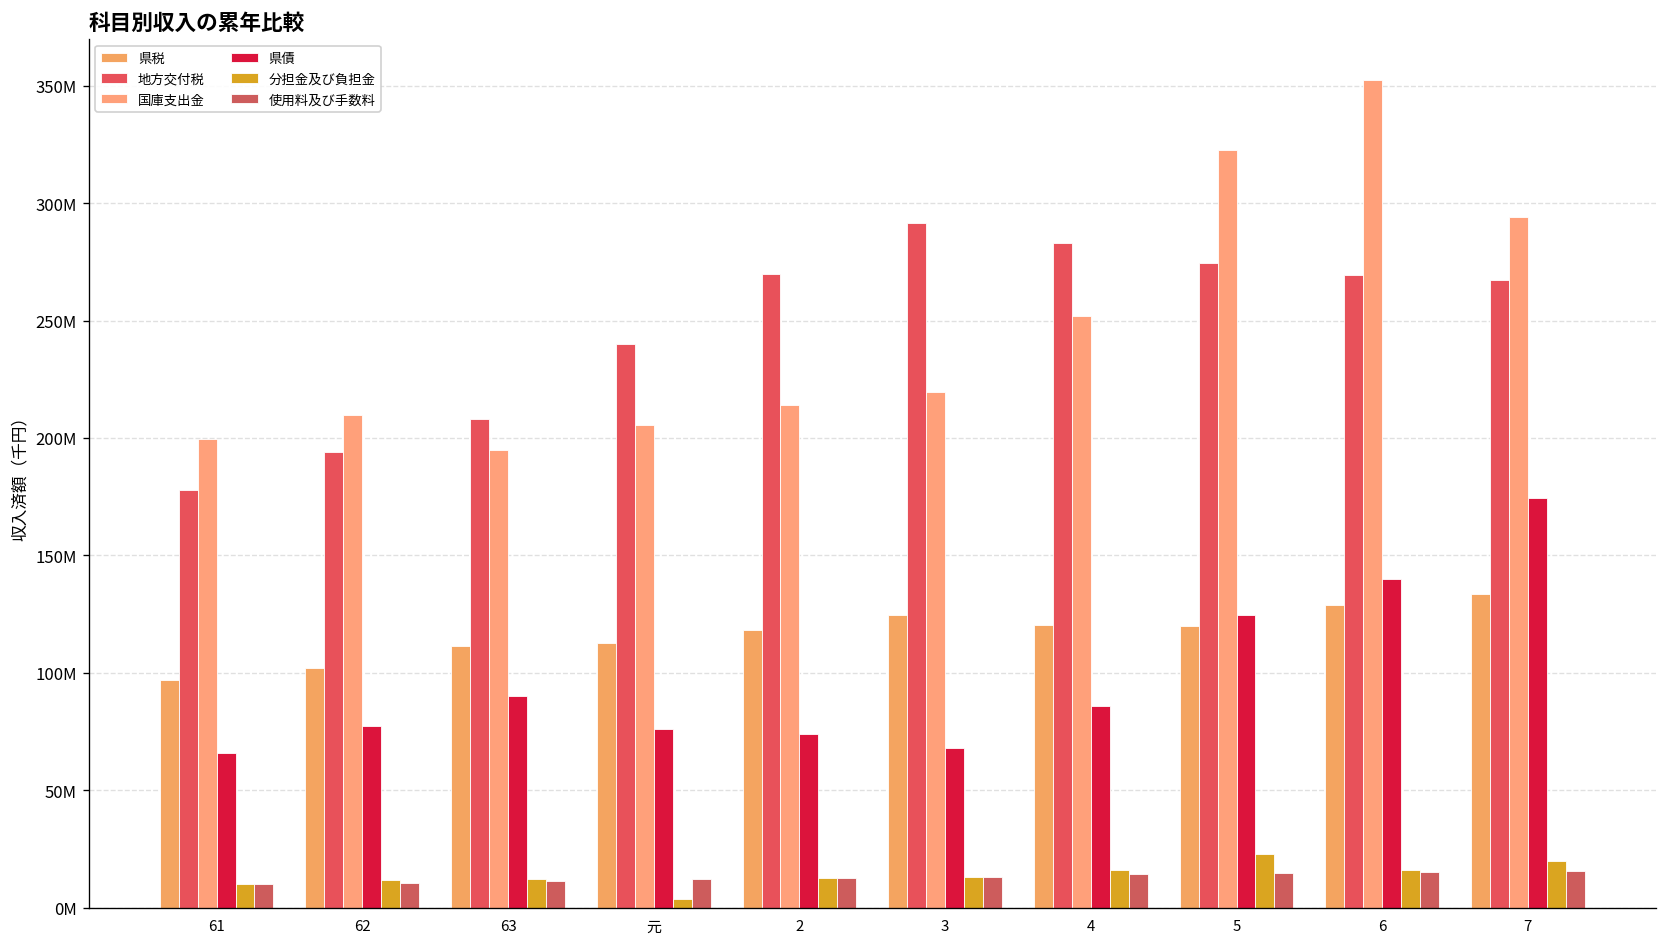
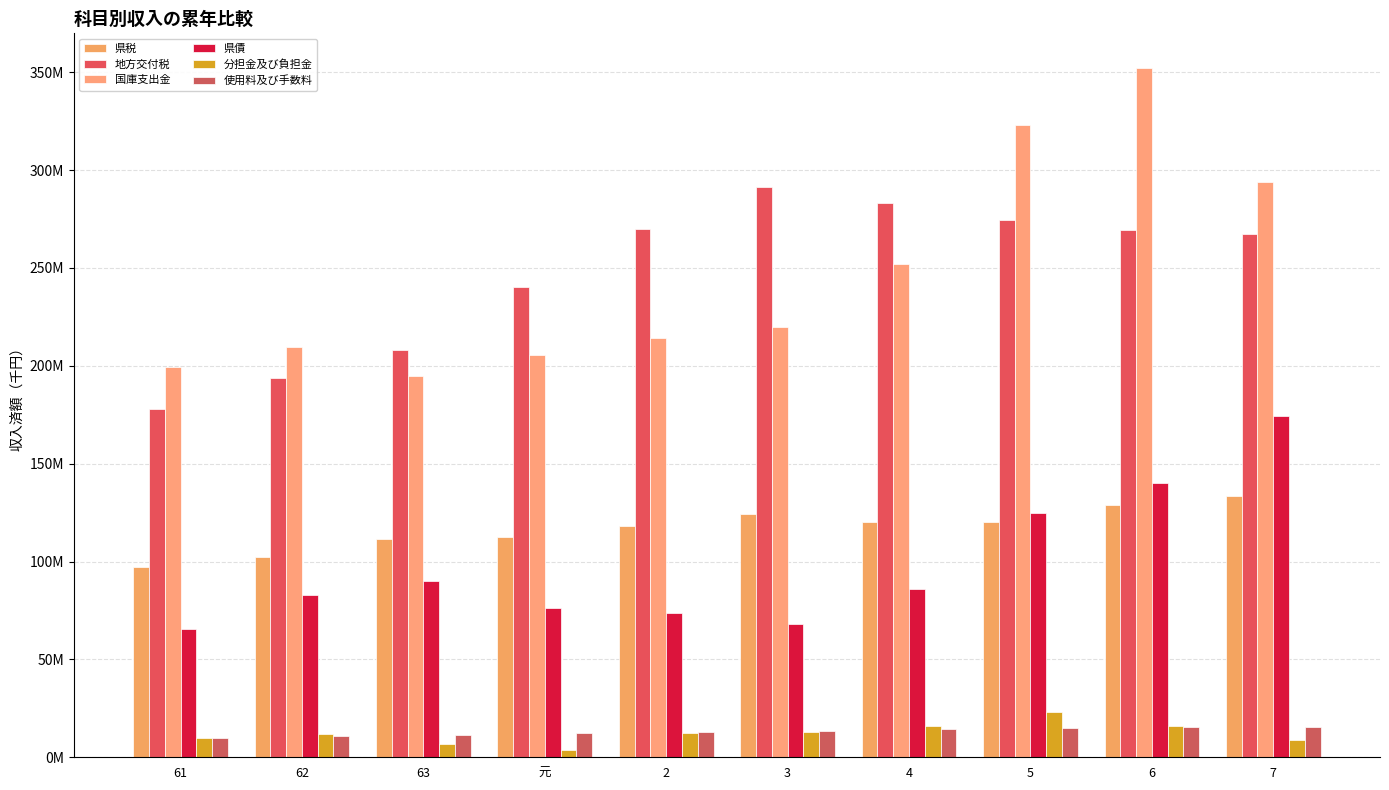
  {
    "県債": {
      "61": 66000000,
-     "62": 77000000,
+     "62": 83000000,
      "63": 90000000,
      "元": 76000000,
      "2": 74000000,
      "3": 68000000,
      "4": 86000000,
      "5": 125000000,
      "6": 140000000,
      "7": 174000000
    },
    "分担金及び負担金": {
      "61": 10000000,
      "62": 12000000,
-     "63": 12000000,
+     "63": 7000000,
      "元": 4000000,
      "2": 13000000,
      "3": 13000000,
      "4": 16000000,
      "5": 23000000,
      "6": 16000000,
-     "7": 20000000
+     "7": 9000000
    }
  }
